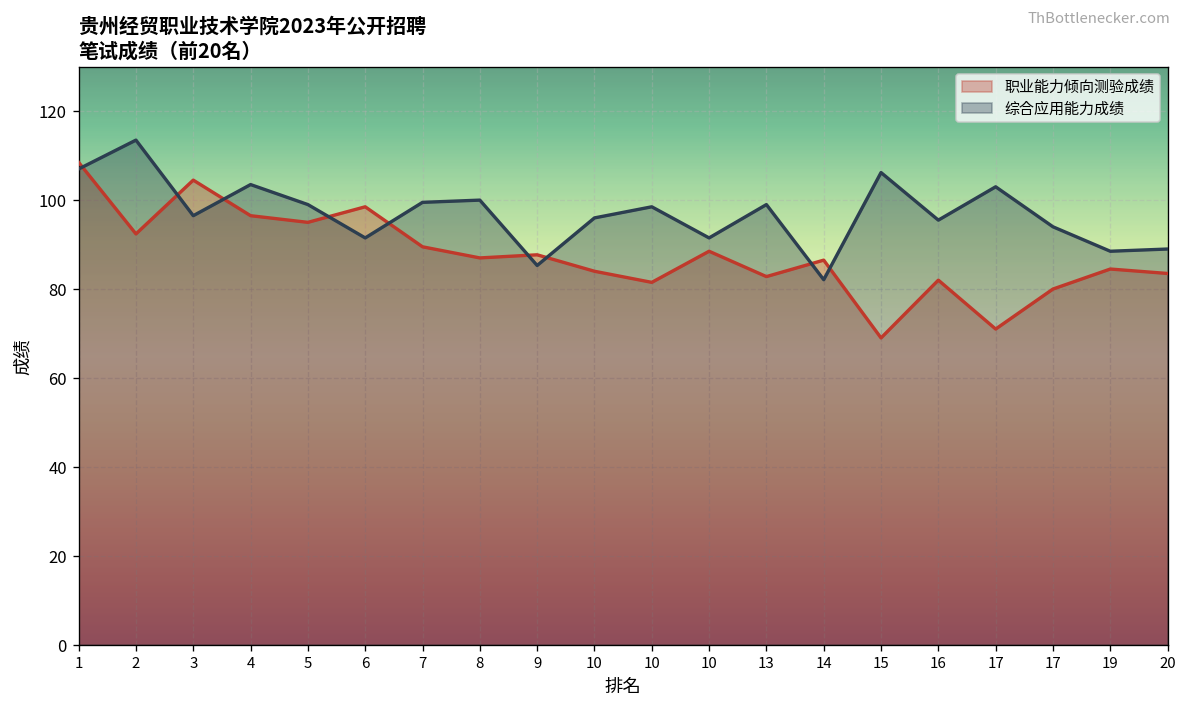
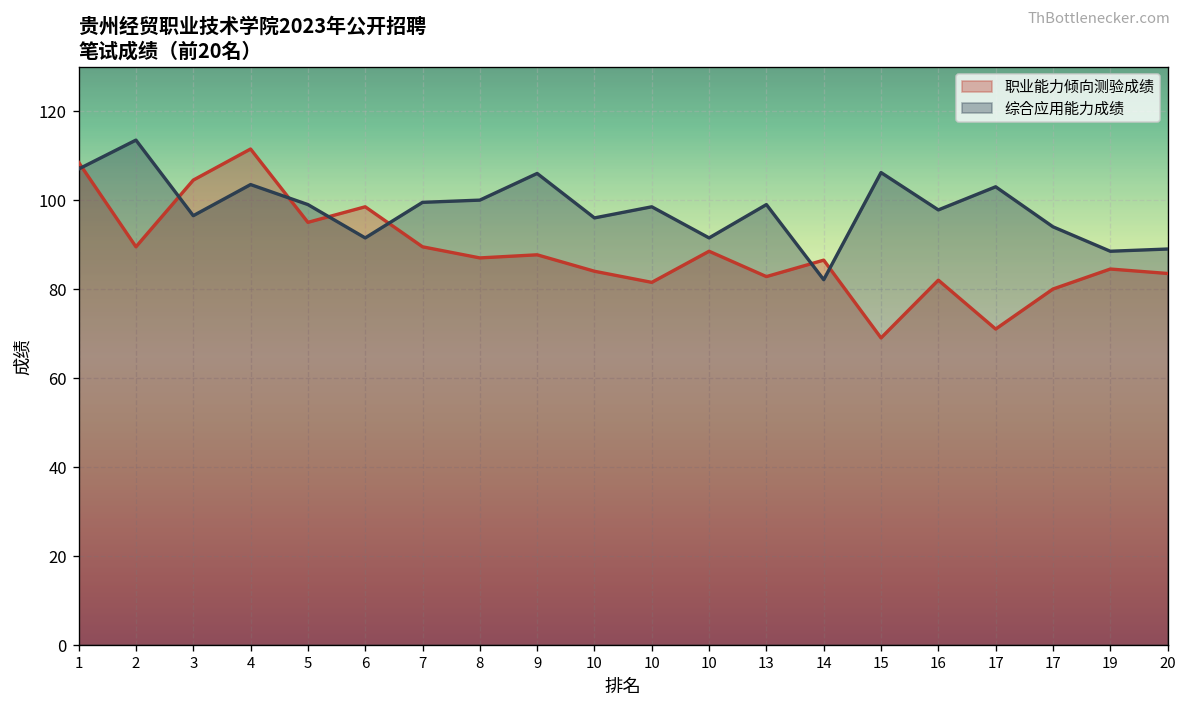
  {
    "职业能力倾向测验成绩": {
      "1": 109,
-     "2": 92,
+     "2": 90,
      "3": 105,
-     "4": 97,
+     "4": 112,
      "5": 95,
      "6": 99,
      "7": 90,
      "8": 87,
      "9": 88,
      "13": 83,
      "14": 87,
      "15": 69,
      "16": 82,
      "19": 85,
      "20": 84
    },
    "综合应用能力成绩": {
      "1": 107,
      "2": 114,
      "3": 97,
      "4": 104,
      "5": 99,
      "6": 92,
      "7": 100,
      "8": 100,
-     "9": 85,
+     "9": 106,
      "13": 99,
      "14": 82,
      "15": 106,
-     "16": 96,
+     "16": 98,
      "19": 89,
      "20": 89
    }
  }
